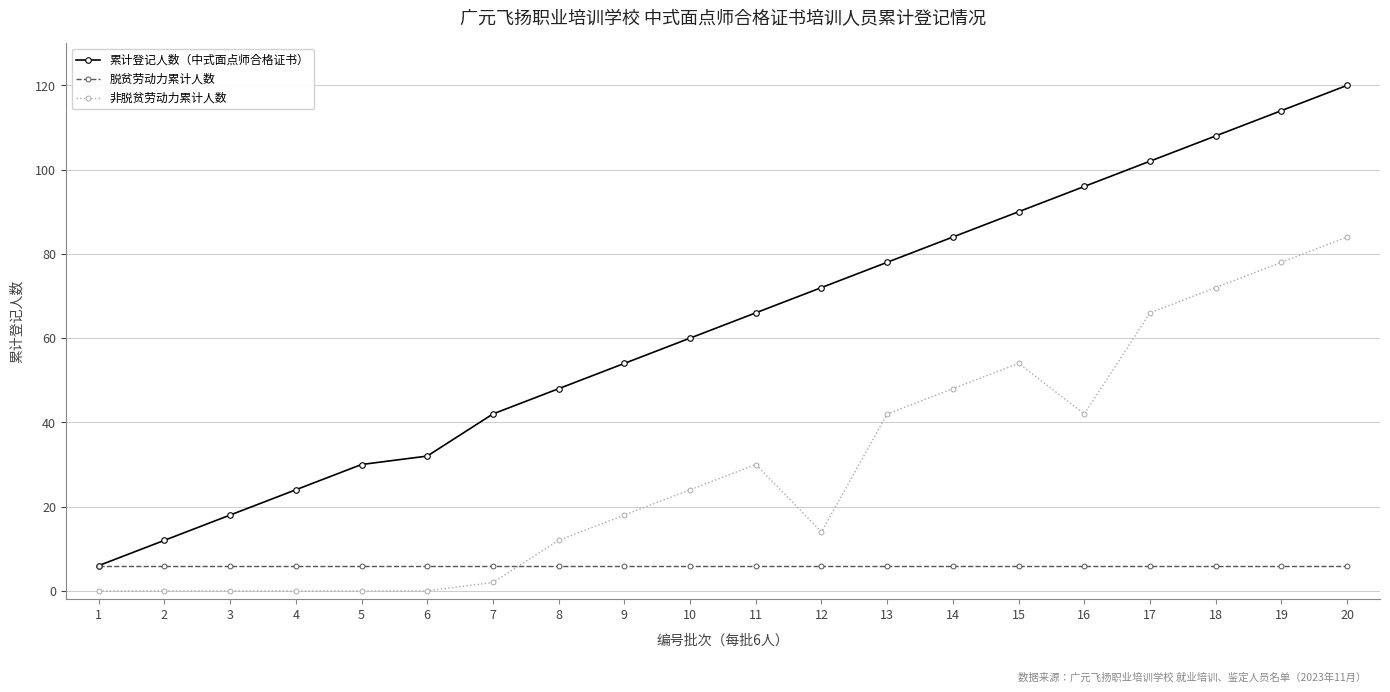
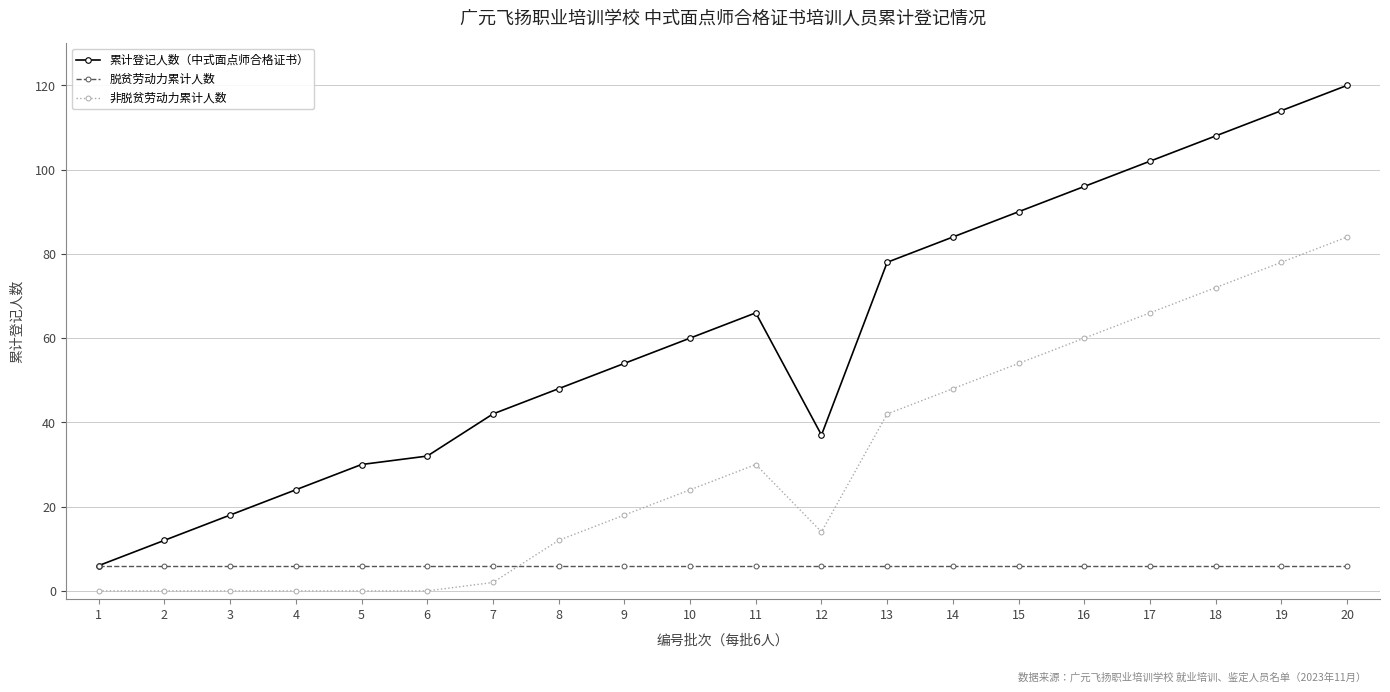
  {
    "累计登记人数（中式面点师合格证书）": {
      "2": 12,
      "3": 18,
      "4": 24,
      "5": 30,
      "6": 32,
      "7": 42,
      "8": 48,
      "9": 54,
      "10": 60,
      "11": 66,
-     "12": 72,
+     "12": 37,
      "13": 78,
      "14": 84,
      "15": 90,
      "16": 96,
      "17": 102,
      "18": 108,
      "19": 114,
      "20": 120
    },
    "脱贫劳动力累计人数": {
      "2": 6,
      "3": 6,
      "4": 6,
      "5": 6,
      "6": 6,
      "7": 6,
      "8": 6,
      "9": 6,
      "10": 6,
      "11": 6,
      "12": 6,
      "13": 6,
      "14": 6,
      "15": 6,
      "16": 6,
      "17": 6,
      "18": 6,
      "19": 6,
      "20": 6
    },
    "非脱贫劳动力累计人数": {
      "1": 0,
      "2": 0,
      "3": 0,
      "4": 0,
      "5": 0,
      "6": 0,
      "7": 2,
      "8": 12,
      "9": 18,
      "10": 24,
      "11": 30,
      "12": 14,
      "13": 42,
      "14": 48,
      "15": 54,
-     "16": 42,
+     "16": 60,
      "17": 66,
      "18": 72,
      "19": 78,
      "20": 84
    }
  }
